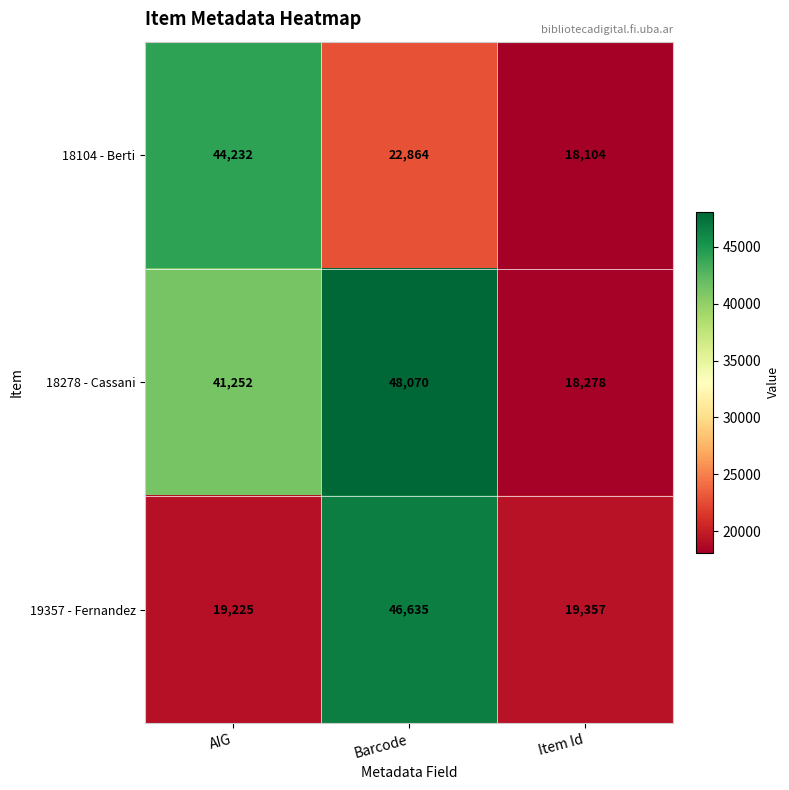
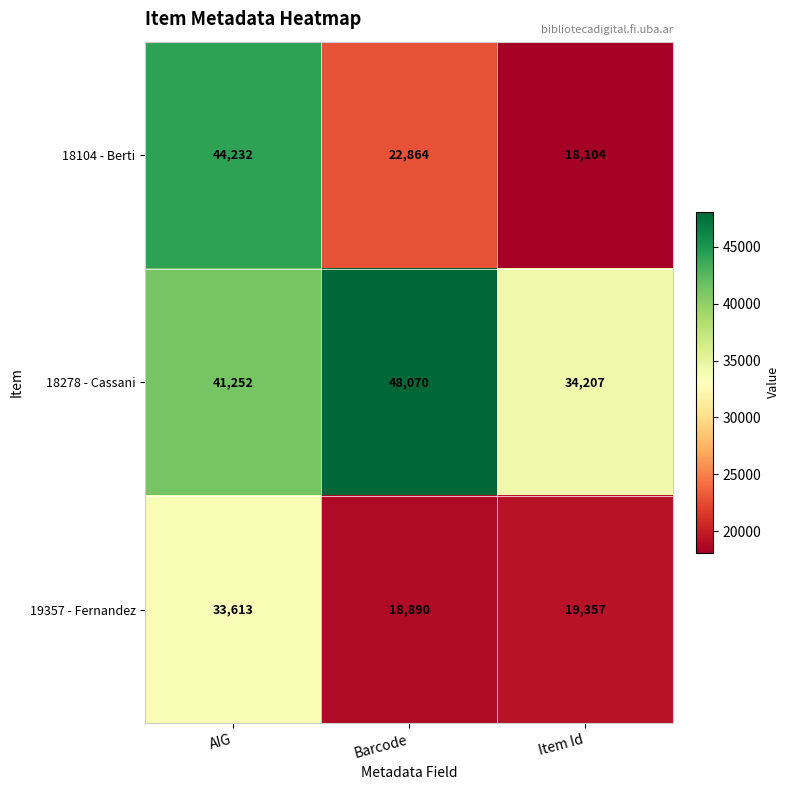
  {
    "18104 - Berti": {
      "AIG": "44,232",
      "Barcode": "22,864",
      "Item Id": "18,104"
    },
    "18278 - Cassani": {
      "AIG": "41,252",
      "Barcode": "48,070",
-     "Item Id": "18,278"
+     "Item Id": "34,207"
    },
    "19357 - Fernandez": {
-     "AIG": "19,225",
-     "Barcode": "46,635",
+     "AIG": "33,613",
+     "Barcode": "18,890",
      "Item Id": "19,357"
    }
  }
